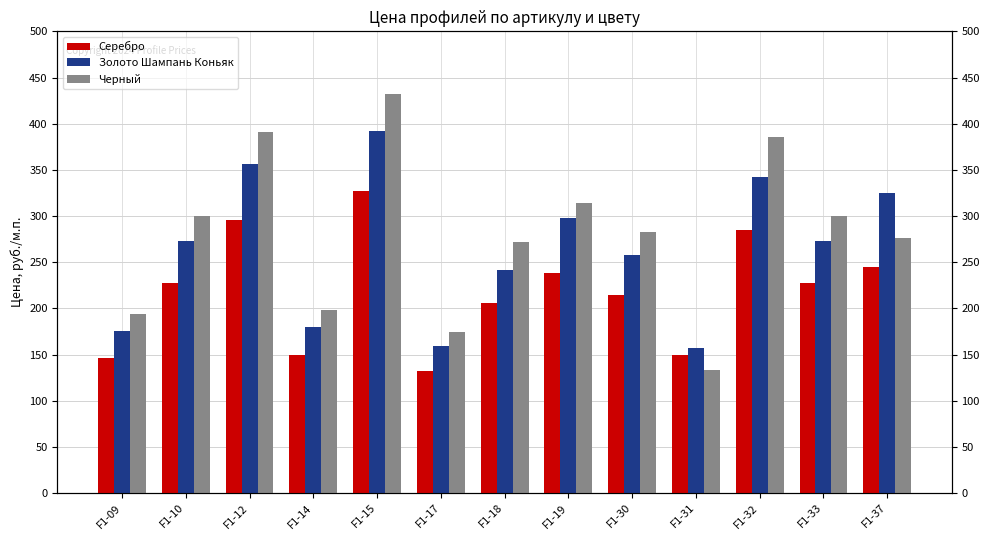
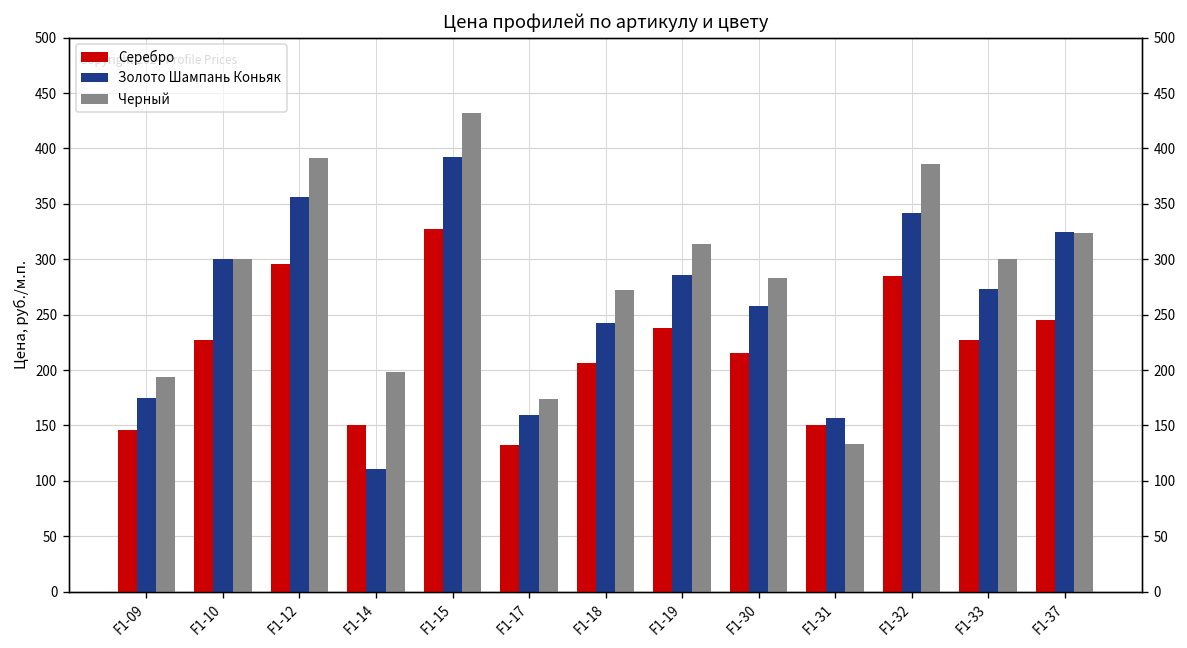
  {
    "Серебро": {
      "F1-09": 150,
      "F1-10": 230,
      "F1-12": 300,
      "F1-14": 150,
      "F1-15": 330,
      "F1-17": 130,
      "F1-18": 210,
      "F1-19": 240,
      "F1-30": 220,
      "F1-31": 150,
      "F1-32": 290,
      "F1-33": 230,
      "F1-37": 250
    },
    "Золото Шампань Коньяк": {
      "F1-09": 180,
-     "F1-10": 270,
+     "F1-10": 300,
      "F1-12": 360,
-     "F1-14": 180,
+     "F1-14": 110,
      "F1-15": 390,
      "F1-17": 160,
      "F1-18": 240,
-     "F1-19": 300,
+     "F1-19": 290,
      "F1-30": 260,
      "F1-31": 160,
      "F1-32": 340,
      "F1-33": 270,
      "F1-37": 330
    },
    "Черный": {
      "F1-09": 190,
      "F1-10": 300,
      "F1-12": 390,
      "F1-14": 200,
      "F1-15": 430,
      "F1-17": 170,
      "F1-18": 270,
      "F1-19": 310,
      "F1-30": 280,
      "F1-31": 130,
      "F1-32": 390,
      "F1-33": 300,
-     "F1-37": 280
+     "F1-37": 320
    }
  }
